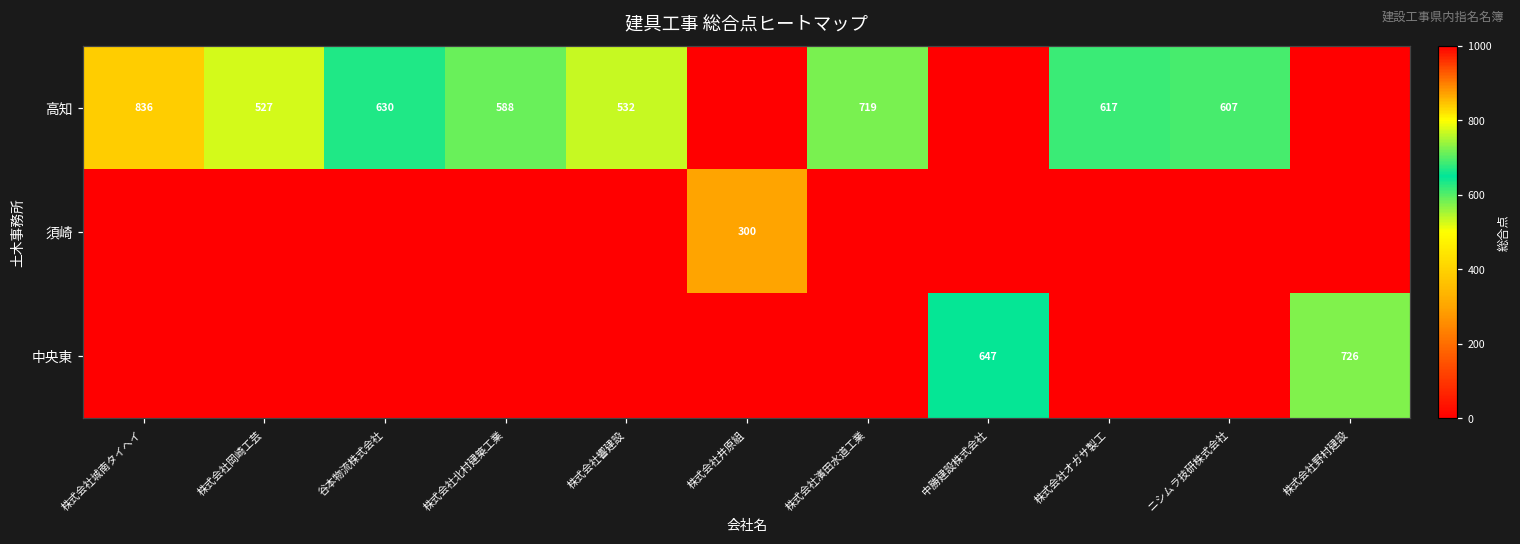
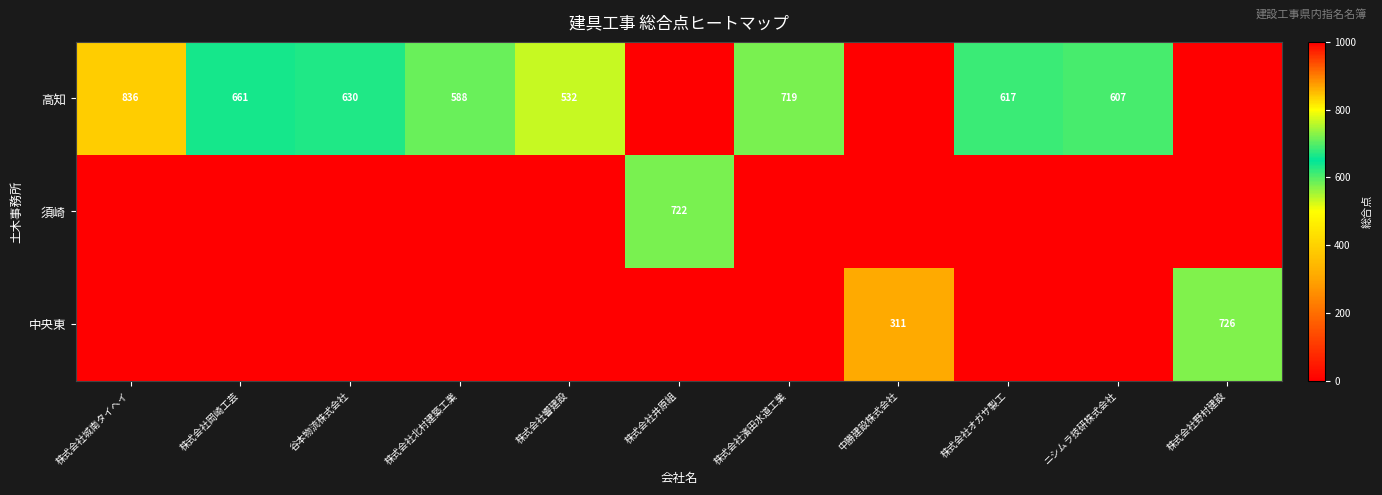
  {
    "高知": {
      "株式会社城南タイヘイ": 836,
-     "株式会社岡崎工芸": 527,
+     "株式会社岡崎工芸": 661,
      "谷本物流株式会社": 630,
      "株式会社北村建築工業": 588,
      "株式会社響建設": 532,
      "株式会社濱田水道工業": 719,
      "株式会社オガサ製工": 617,
      "ニシムラ技研株式会社": 607
    },
    "須崎": {
-     "株式会社井原組": 300
+     "株式会社井原組": 722
    },
    "中央東": {
-     "中勝建設株式会社": 647,
+     "中勝建設株式会社": 311,
      "株式会社野村建設": 726
    }
  }
